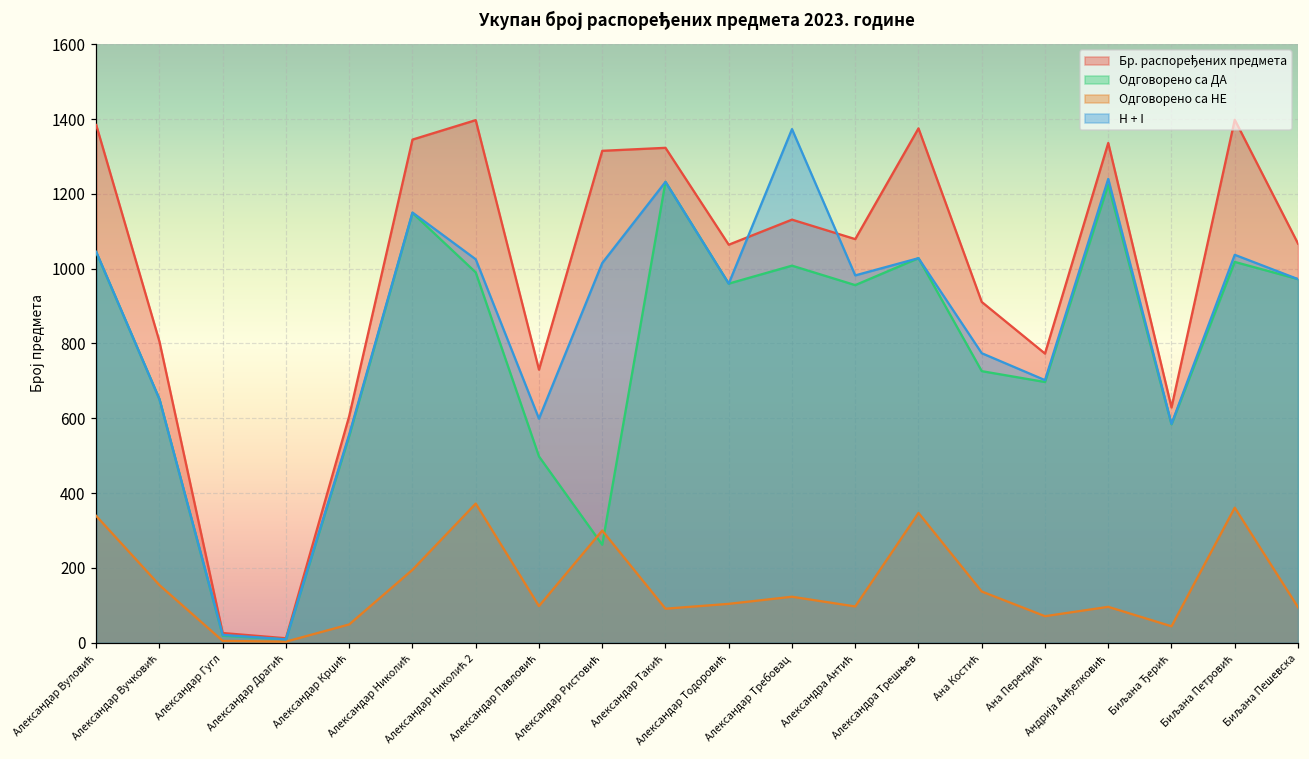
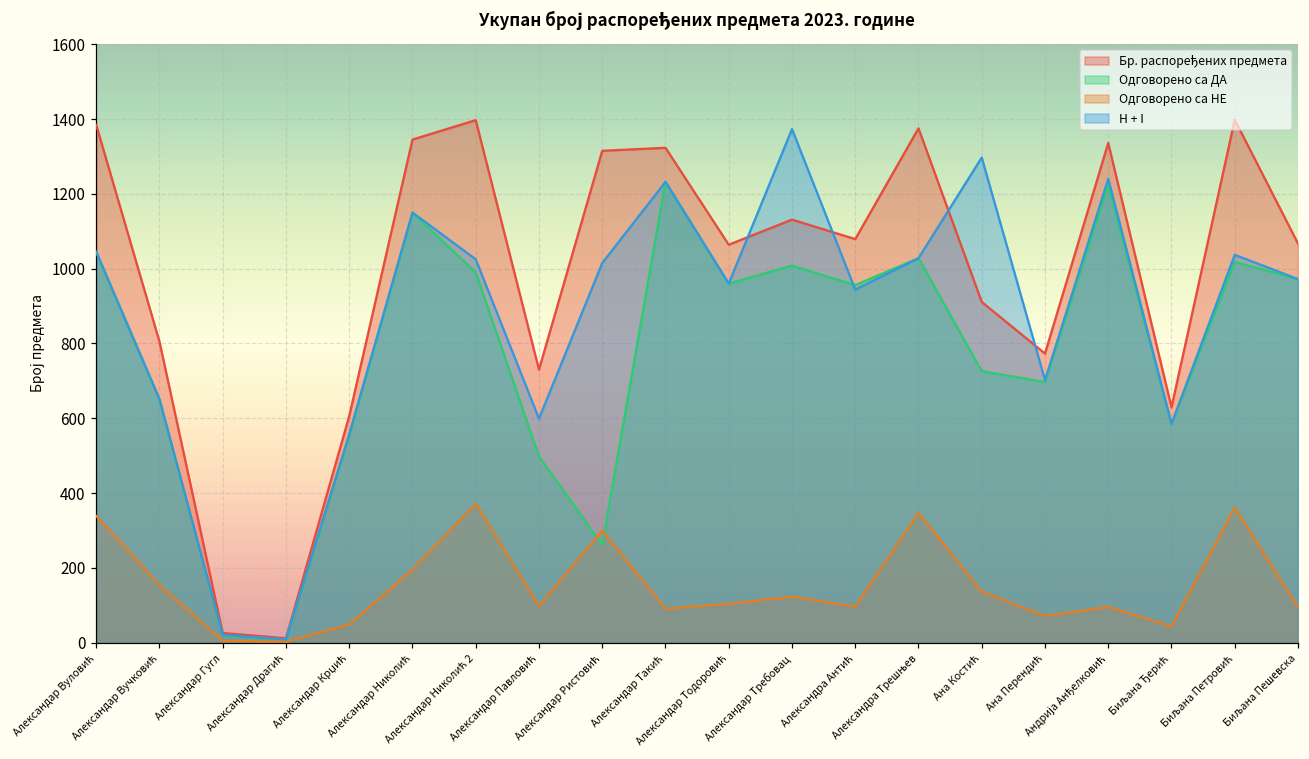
  {
    "Одговорено са ДА": {
      "Александар Николић 2": 990,
      "Александар Павловић": 500,
      "Александар Ристовић": 260,
      "Александар Требовац": 1010,
      "Александра Антић": 960,
      "Ана Костић": 730,
      "Андрија Анђелковић": 1220,
      "Биљана Петровић": 1020
    },
    "H + I": {
      "Александар Николић 2": 1030,
      "Александар Павловић": 600,
      "Александар Ристовић": 1020,
      "Александар Требовац": 1370,
-     "Александра Антић": 980,
-     "Ана Костић": 770,
+     "Александра Антић": 940,
+     "Ана Костић": 1300,
      "Андрија Анђелковић": 1240,
      "Биљана Петровић": 1040
    }
  }
